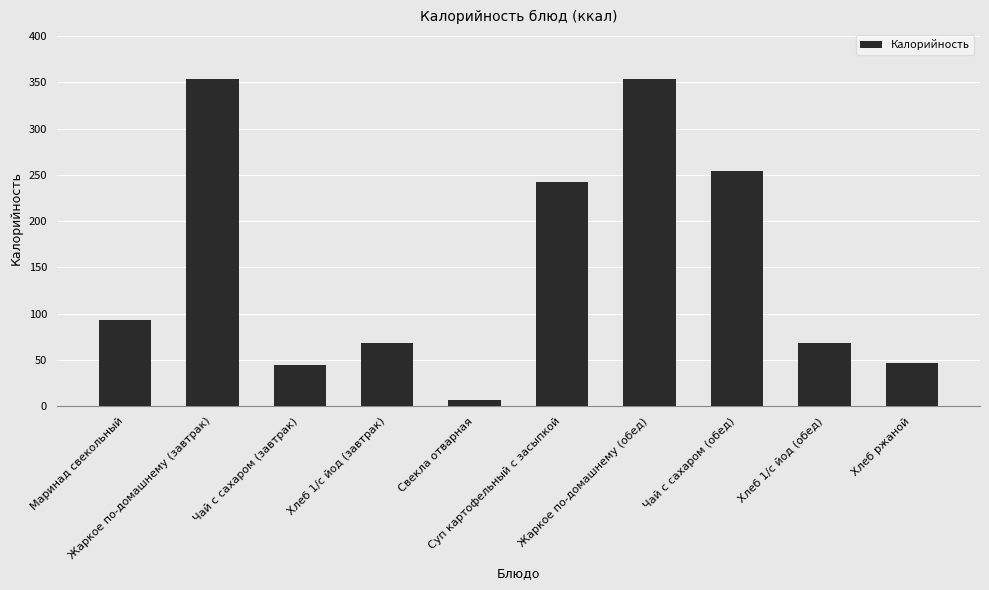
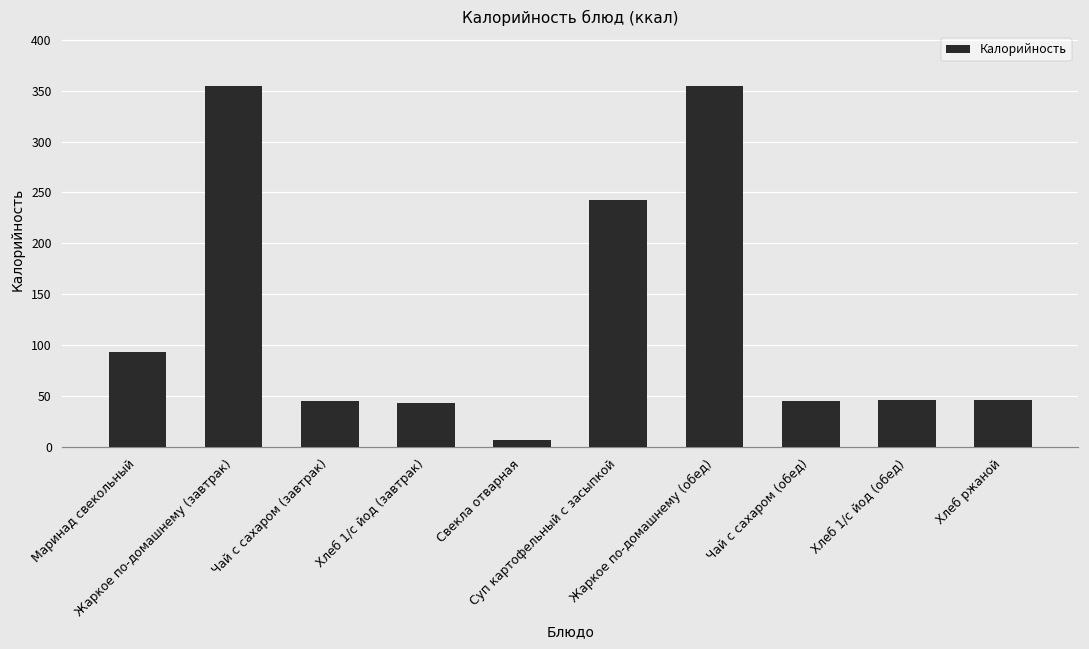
  {
    "Маринад свекольный": 90,
    "Жаркое по-домашнему (завтрак)": 350,
    "Чай с сахаром (завтрак)": 50,
-   "Хлеб 1/с йод (завтрак)": 70,
+   "Хлеб 1/с йод (завтрак)": 40,
    "Свекла отварная": 10,
    "Суп картофельный с засыпкой": 240,
    "Жаркое по-домашнему (обед)": 350,
-   "Чай с сахаром (обед)": 250,
-   "Хлеб 1/с йод (обед)": 70,
+   "Чай с сахаром (обед)": 50,
+   "Хлеб 1/с йод (обед)": 50,
    "Хлеб ржаной": 50
  }
